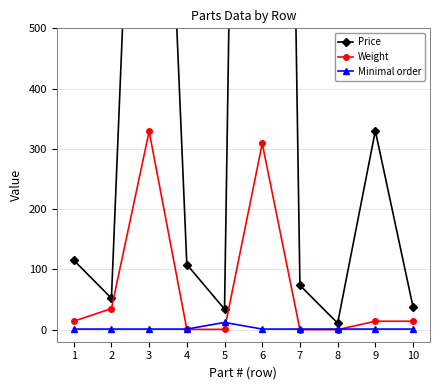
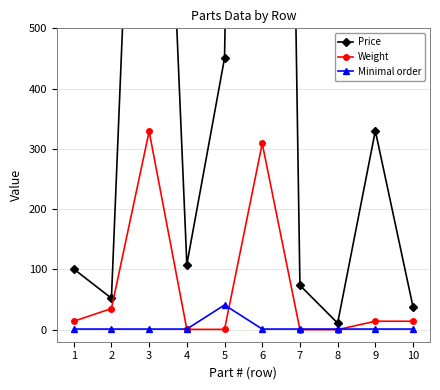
  {
    "Price": {
-     "1": 120,
+     "1": 100,
      "2": 50,
      "4": 110,
-     "5": 30,
+     "5": 450,
      "7": 70,
      "8": 10,
      "9": 330,
      "10": 40
    },
    "Weight": {
      "1": 10,
      "2": 40,
      "3": 330,
      "5": 0,
      "6": 310,
      "9": 10,
      "10": 10
    },
    "Minimal order": {
      "1": 0,
      "2": 0,
      "3": 0,
-     "5": 10,
+     "5": 40,
      "6": 0,
      "9": 0,
      "10": 0
    }
  }
